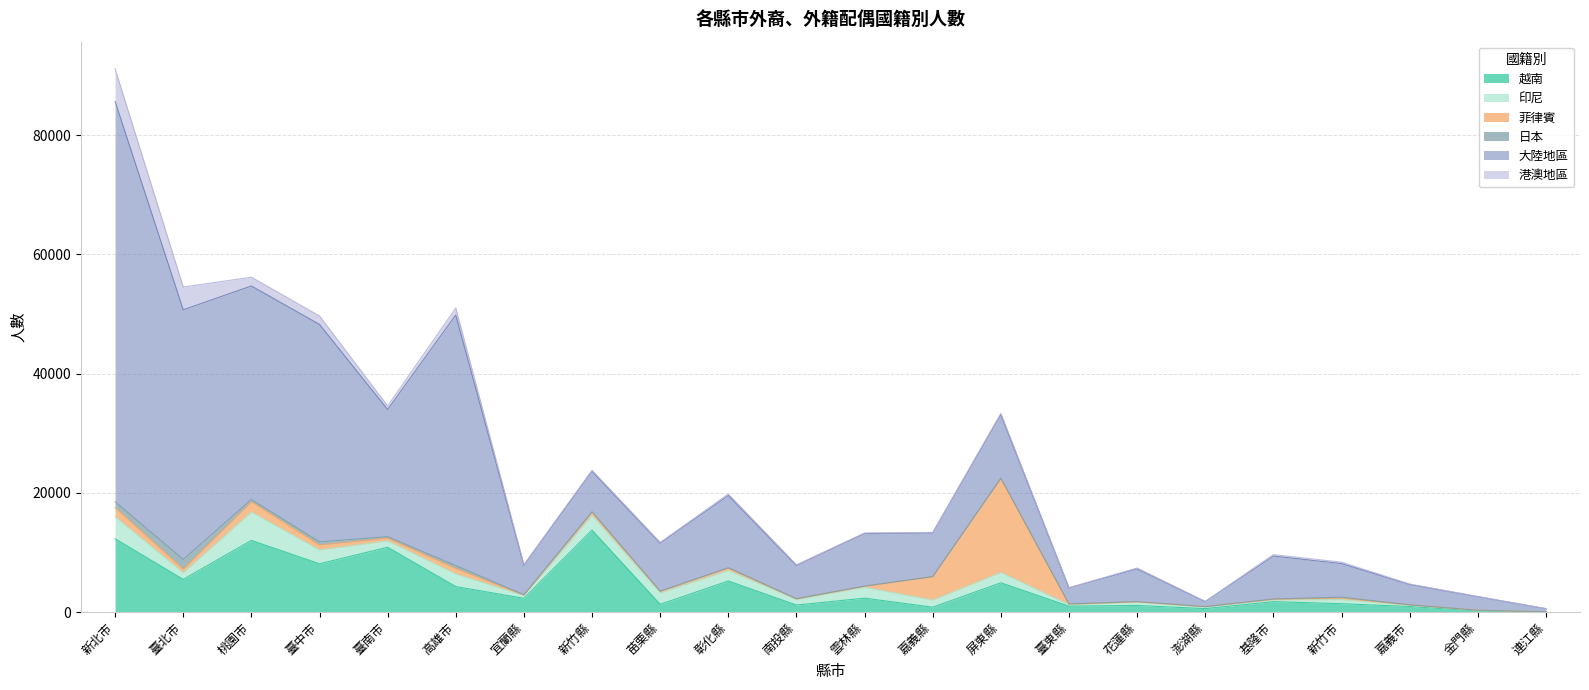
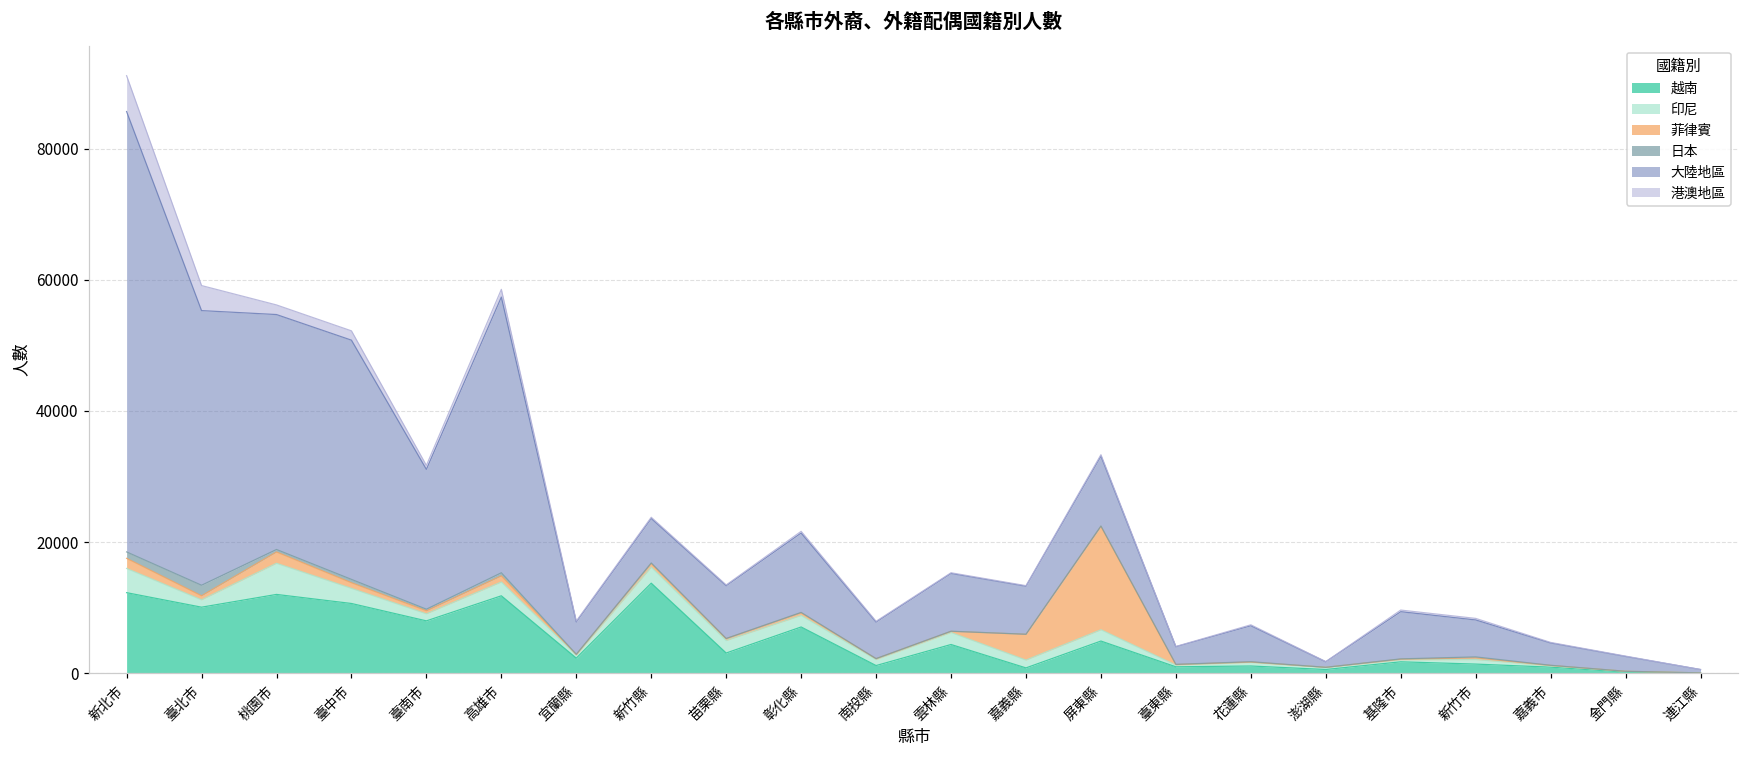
  {
    "越南": {
      "新北市": 12000,
-     "臺北市": 5000,
+     "臺北市": 10000,
      "桃園市": 12000,
-     "臺中市": 8000,
-     "臺南市": 11000,
-     "高雄市": 4000,
+     "臺中市": 11000,
+     "臺南市": 8000,
+     "高雄市": 12000,
      "宜蘭縣": 2000,
      "新竹縣": 14000,
-     "苗栗縣": 1000,
-     "彰化縣": 5000,
+     "苗栗縣": 3000,
+     "彰化縣": 7000,
      "南投縣": 1000,
-     "雲林縣": 2000,
+     "雲林縣": 4000,
      "嘉義縣": 1000,
      "屏東縣": 5000,
      "花蓮縣": 1000,
      "新竹市": 1000
    },
    "菲律賓": {
      "新北市": 2000,
      "臺北市": 1000,
      "臺中市": 1000,
      "高雄市": 1000
    }
  }
